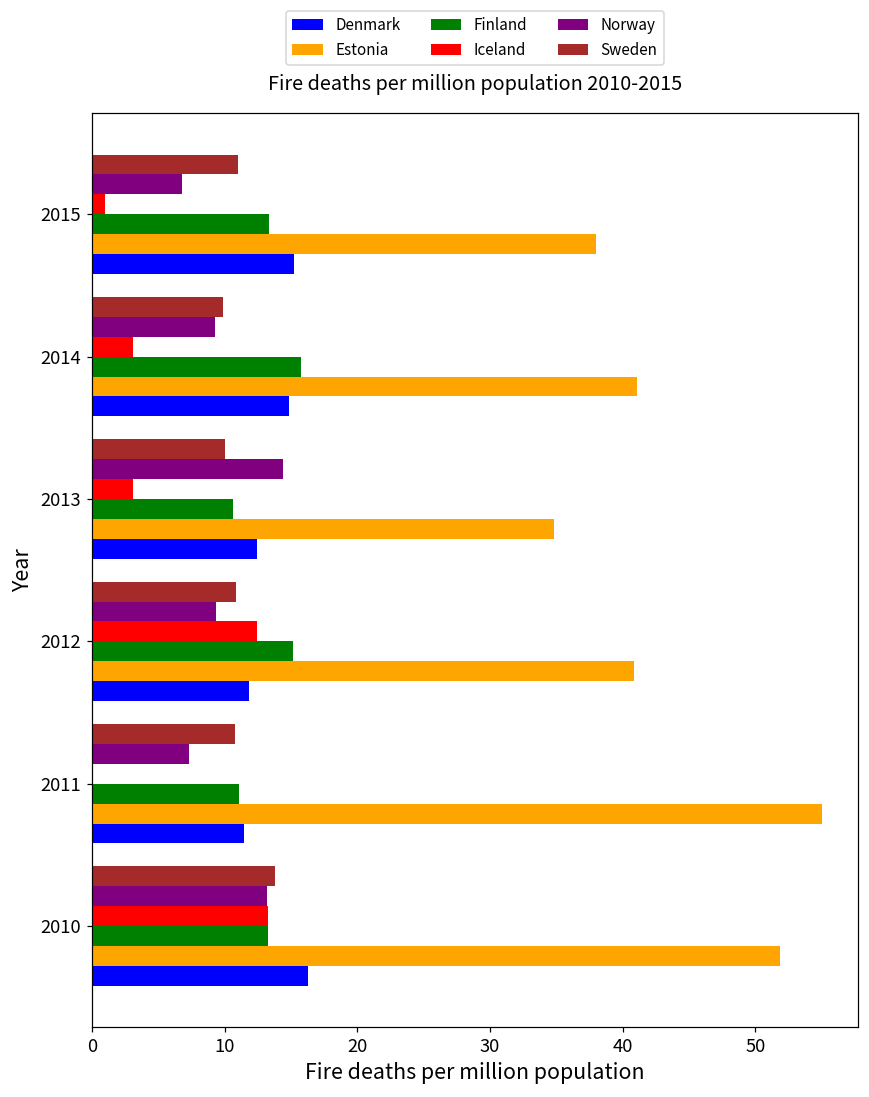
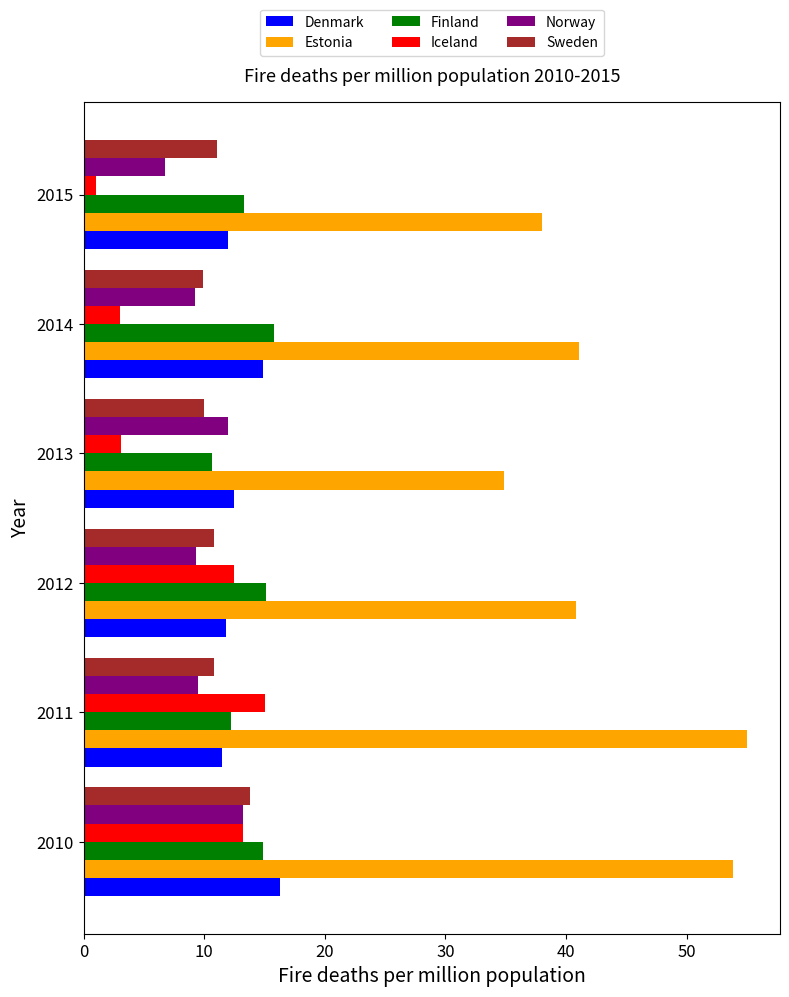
  {
    "Denmark": {
-     "2015": 15.2,
+     "2015": 12.0,
      "2014": 14.9,
      "2013": 12.5,
      "2012": 11.8,
      "2011": 11.5,
      "2010": 16.3
    },
    "Estonia": {
      "2015": 38.0,
      "2014": 41.1,
      "2013": 34.8,
      "2012": 40.8,
      "2011": 55.0,
-     "2010": 51.9
+     "2010": 53.8
    },
    "Finland": {
      "2015": 13.3,
      "2014": 15.7,
      "2013": 10.7,
      "2012": 15.1,
-     "2011": 11.1,
-     "2010": 13.3
+     "2011": 12.2,
+     "2010": 14.9
    },
    "Iceland": {
      "2015": 1,
      "2014": 3,
      "2013": 3,
      "2012": 12.5,
-     "2011": 0,
+     "2011": 15,
      "2010": 13.2
    },
    "Norway": {
      "2015": 6.7,
      "2014": 9.3,
-     "2013": 14.4,
+     "2013": 12.0,
      "2012": 9.3,
-     "2011": 7.3,
+     "2011": 9.5,
      "2010": 13.2
    },
    "Sweden": {
      "2015": 11.0,
      "2014": 9.9,
      "2013": 10.0,
      "2012": 10.8,
      "2011": 10.8,
      "2010": 13.8
    }
  }
